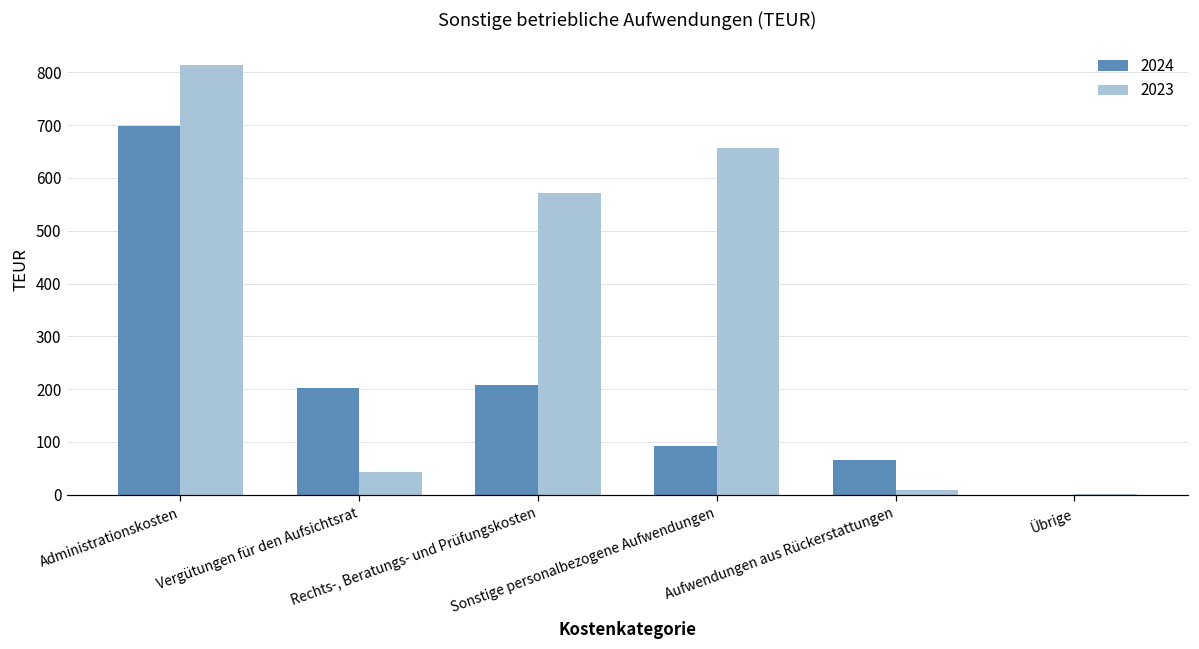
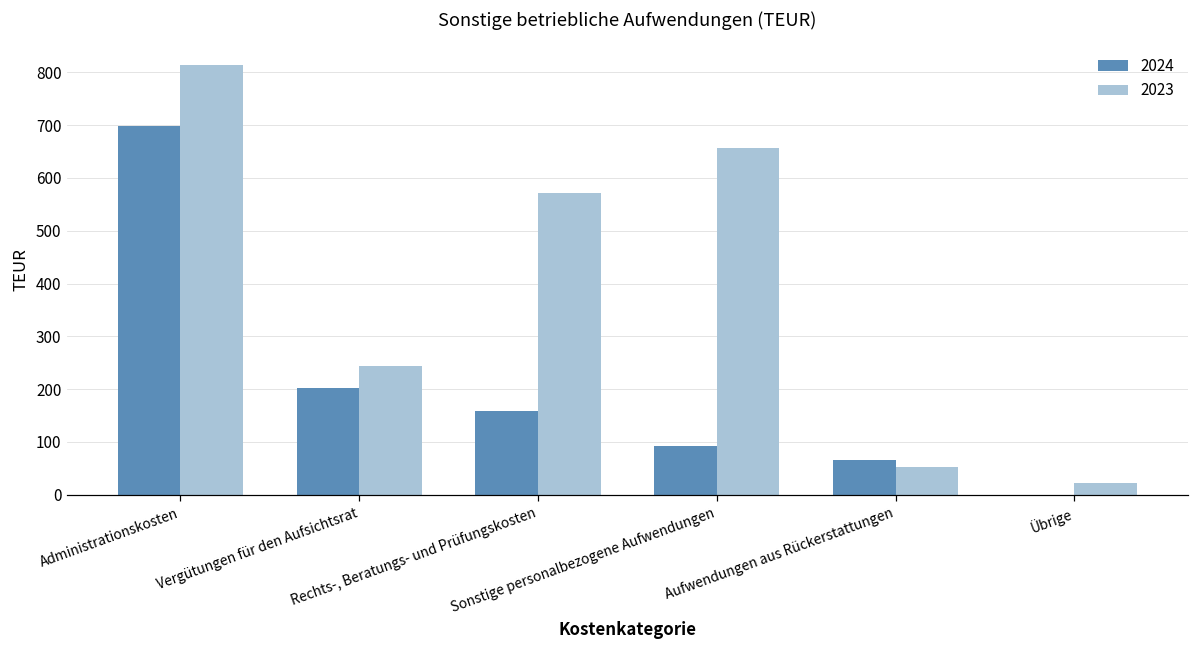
  {
    "2024": {
      "Administrationskosten": 700,
      "Vergütungen für den Aufsichtsrat": 200,
-     "Rechts-, Beratungs- und Prüfungskosten": 210,
+     "Rechts-, Beratungs- und Prüfungskosten": 160,
      "Sonstige personalbezogene Aufwendungen": 90,
      "Aufwendungen aus Rückerstattungen": 70,
      "Übrige": 0
    },
    "2023": {
      "Administrationskosten": 810,
-     "Vergütungen für den Aufsichtsrat": 40,
+     "Vergütungen für den Aufsichtsrat": 240,
      "Rechts-, Beratungs- und Prüfungskosten": 570,
      "Sonstige personalbezogene Aufwendungen": 660,
-     "Aufwendungen aus Rückerstattungen": 10,
-     "Übrige": 0
+     "Aufwendungen aus Rückerstattungen": 50,
+     "Übrige": 20
    }
  }
